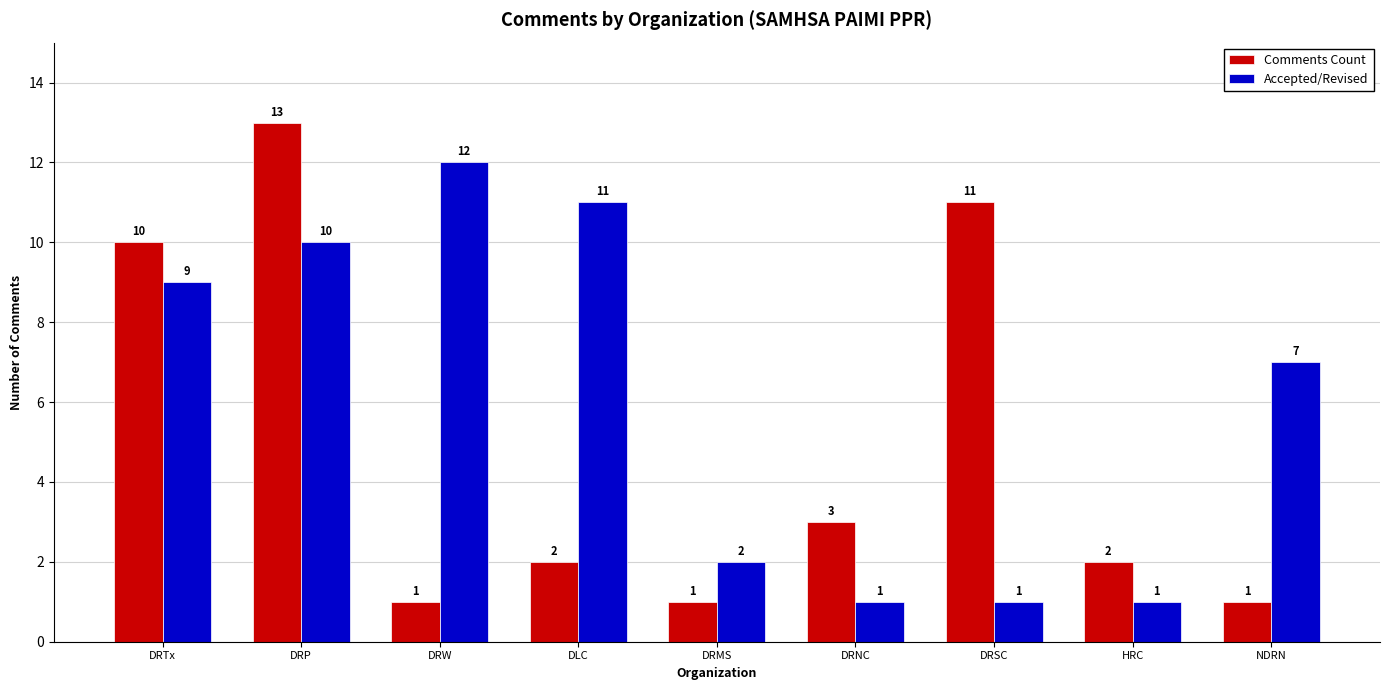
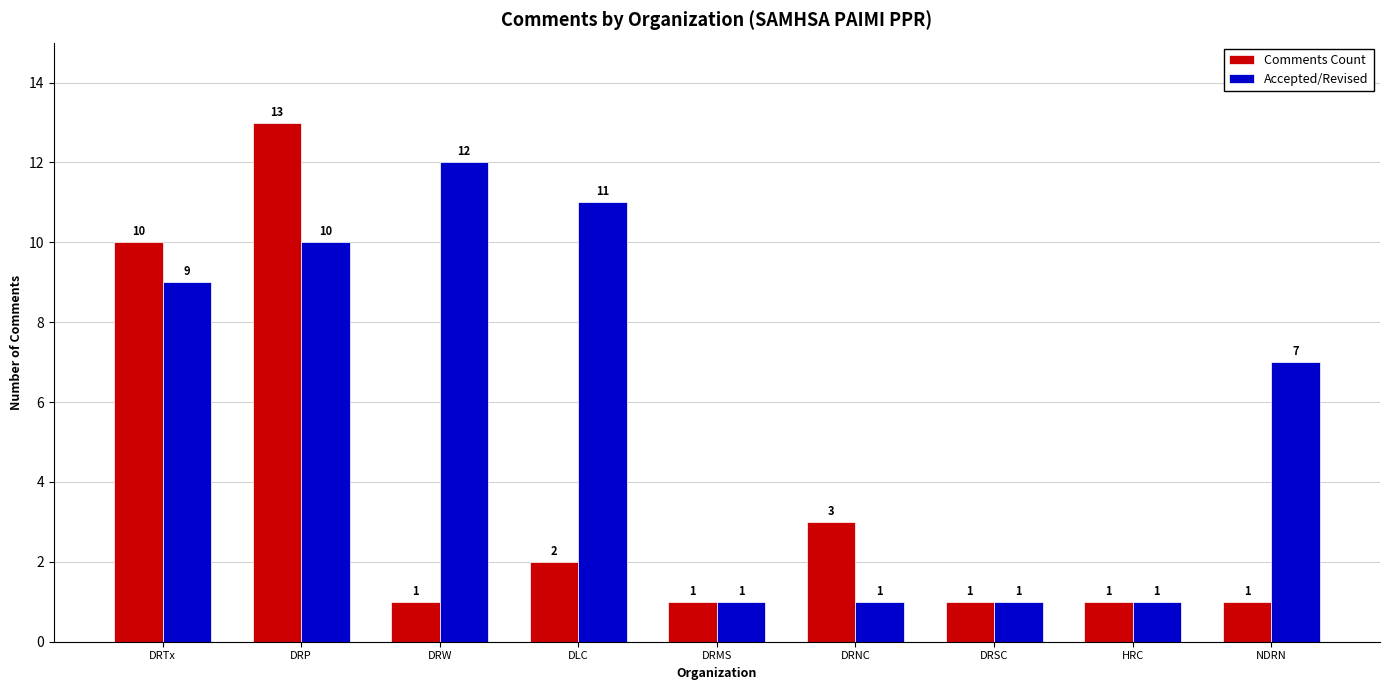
  {
    "Comments Count": {
      "DRTx": 10,
      "DRP": 13,
      "DRW": 1,
      "DLC": 2,
      "DRMS": 1,
      "DRNC": 3,
-     "DRSC": 11,
-     "HRC": 2,
+     "DRSC": 1,
+     "HRC": 1,
      "NDRN": 1
    },
    "Accepted/Revised": {
      "DRTx": 9,
      "DRP": 10,
      "DRW": 12,
      "DLC": 11,
-     "DRMS": 2,
+     "DRMS": 1,
      "DRNC": 1,
      "DRSC": 1,
      "HRC": 1,
      "NDRN": 7
    }
  }
